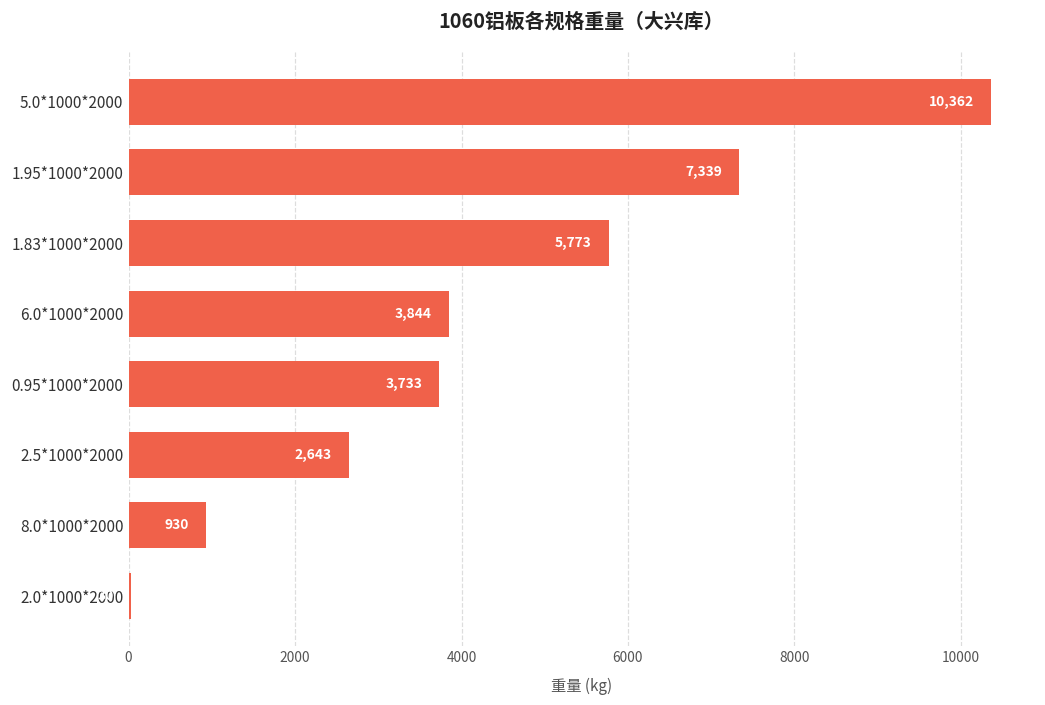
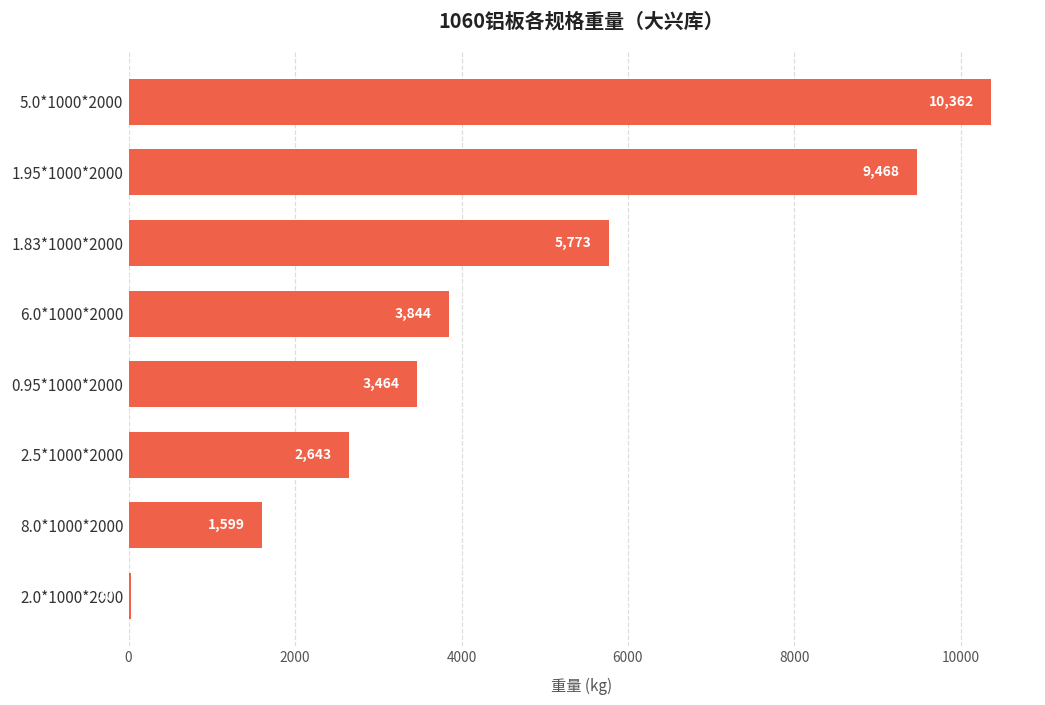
  {
    "5.0*1000*2000": "10,362",
-   "1.95*1000*2000": "7,339",
+   "1.95*1000*2000": "9,468",
    "1.83*1000*2000": "5,773",
    "6.0*1000*2000": "3,844",
-   "0.95*1000*2000": "3,733",
+   "0.95*1000*2000": "3,464",
    "2.5*1000*2000": "2,643",
-   "8.0*1000*2000": "930"
+   "8.0*1000*2000": "1,599"
  }
